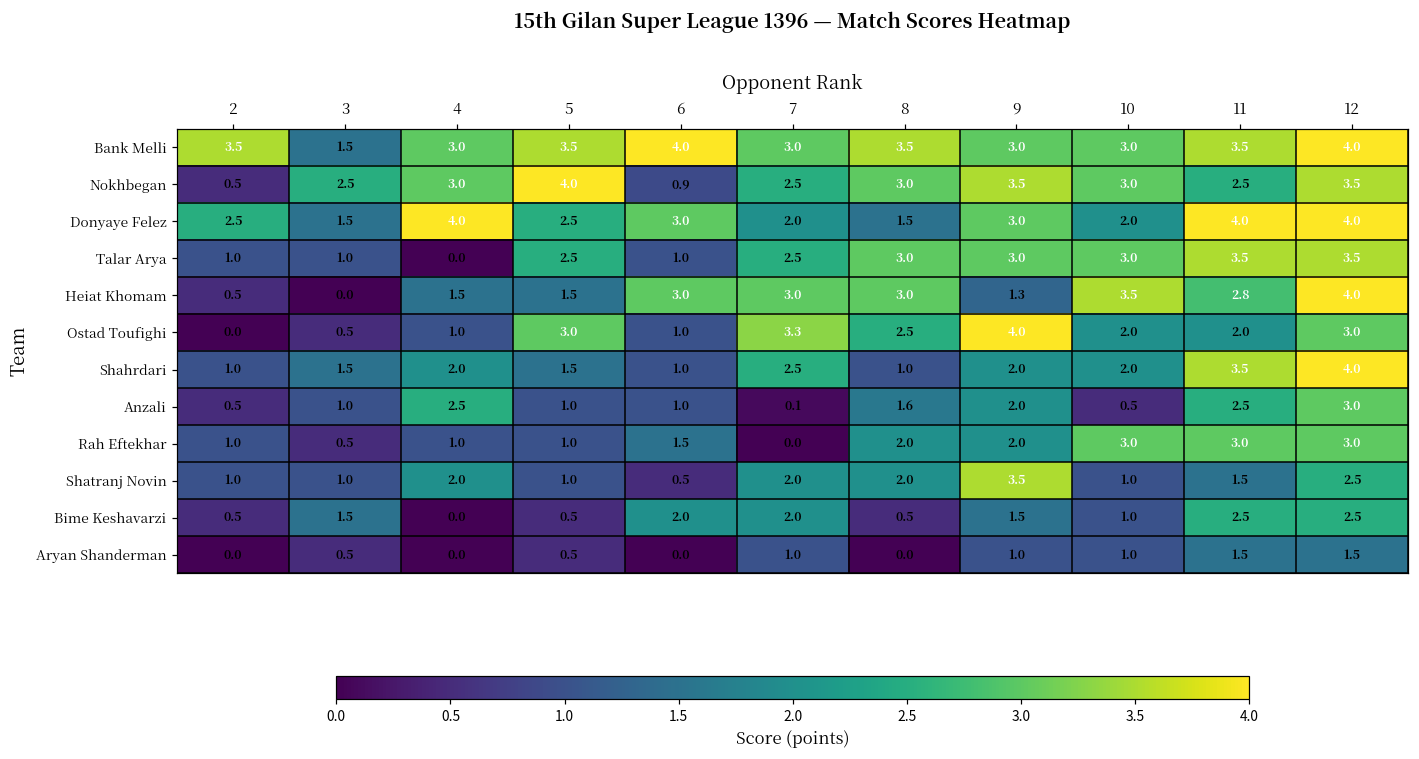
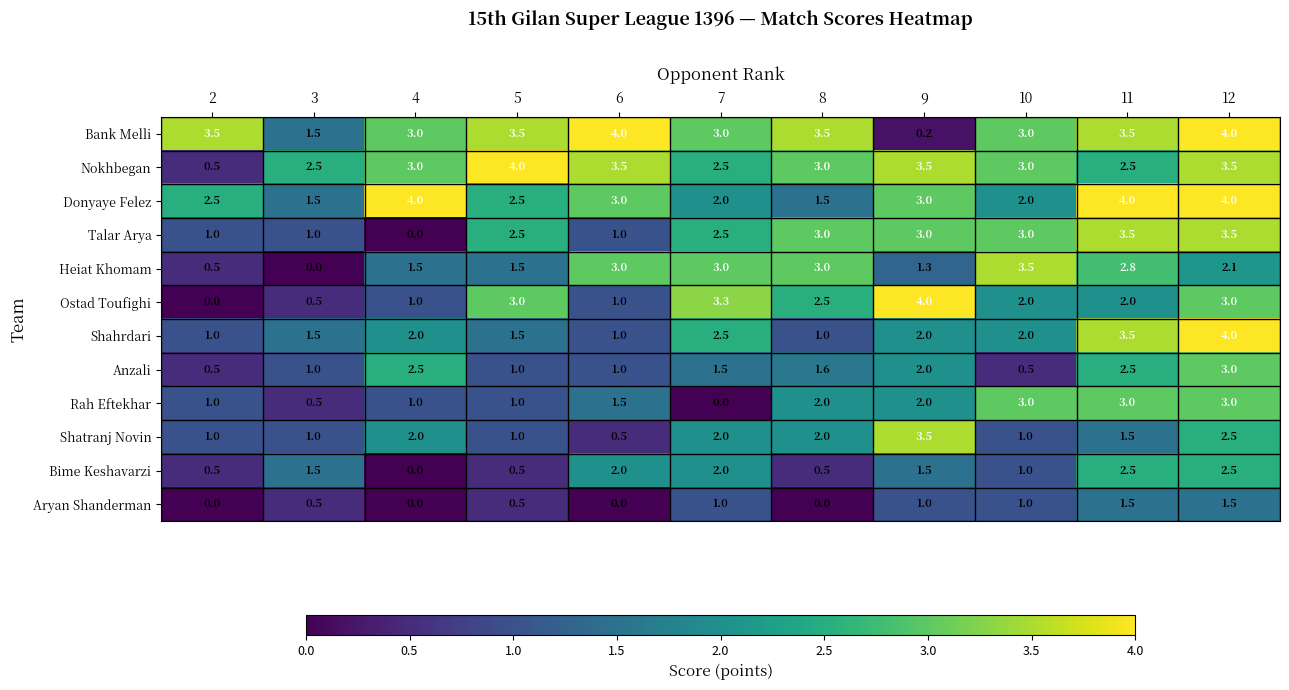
  {
    "Bank Melli": {
      "2": 3.5,
      "3": 1.5,
      "4": 3.0,
      "5": 3.5,
      "6": 4.0,
      "7": 3.0,
      "8": 3.5,
-     "9": 3.0,
+     "9": 0.2,
      "10": 3.0,
      "11": 3.5,
      "12": 4.0
    },
    "Nokhbegan": {
      "2": 0.5,
      "3": 2.5,
      "4": 3.0,
      "5": 4.0,
-     "6": 0.9,
+     "6": 3.5,
      "7": 2.5,
      "8": 3.0,
      "9": 3.5,
      "10": 3.0,
      "11": 2.5,
      "12": 3.5
    },
    "Donyaye Felez": {
      "2": 2.5,
      "3": 1.5,
      "4": 4.0,
      "5": 2.5,
      "6": 3.0,
      "7": 2.0,
      "8": 1.5,
      "9": 3.0,
      "10": 2.0,
      "11": 4.0,
      "12": 4.0
    },
    "Talar Arya": {
      "2": 1.0,
      "3": 1.0,
      "4": 0.0,
      "5": 2.5,
      "6": 1.0,
      "7": 2.5,
      "8": 3.0,
      "9": 3.0,
      "10": 3.0,
      "11": 3.5,
      "12": 3.5
    },
    "Heiat Khomam": {
      "2": 0.5,
      "3": 0.0,
      "4": 1.5,
      "5": 1.5,
      "6": 3.0,
      "7": 3.0,
      "8": 3.0,
      "9": 1.3,
      "10": 3.5,
      "11": 2.8,
-     "12": 4.0
+     "12": 2.1
    },
    "Ostad Toufighi": {
      "2": 0.0,
      "3": 0.5,
      "4": 1.0,
      "5": 3.0,
      "6": 1.0,
      "7": 3.3,
      "8": 2.5,
      "9": 4.0,
      "10": 2.0,
      "11": 2.0,
      "12": 3.0
    },
    "Shahrdari": {
      "2": 1.0,
      "3": 1.5,
      "4": 2.0,
      "5": 1.5,
      "6": 1.0,
      "7": 2.5,
      "8": 1.0,
      "9": 2.0,
      "10": 2.0,
      "11": 3.5,
      "12": 4.0
    },
    "Anzali": {
      "2": 0.5,
      "3": 1.0,
      "4": 2.5,
      "5": 1.0,
      "6": 1.0,
-     "7": 0.1,
+     "7": 1.5,
      "8": 1.6,
      "9": 2.0,
      "10": 0.5,
      "11": 2.5,
      "12": 3.0
    },
    "Rah Eftekhar": {
      "2": 1.0,
      "3": 0.5,
      "4": 1.0,
      "5": 1.0,
      "6": 1.5,
      "7": 0.0,
      "8": 2.0,
      "9": 2.0,
      "10": 3.0,
      "11": 3.0,
      "12": 3.0
    },
    "Shatranj Novin": {
      "2": 1.0,
      "3": 1.0,
      "4": 2.0,
      "5": 1.0,
      "6": 0.5,
      "7": 2.0,
      "8": 2.0,
      "9": 3.5,
      "10": 1.0,
      "11": 1.5,
      "12": 2.5
    },
    "Bime Keshavarzi": {
      "2": 0.5,
      "3": 1.5,
      "4": 0.0,
      "5": 0.5,
      "6": 2.0,
      "7": 2.0,
      "8": 0.5,
      "9": 1.5,
      "10": 1.0,
      "11": 2.5,
      "12": 2.5
    },
    "Aryan Shanderman": {
      "2": 0.0,
      "3": 0.5,
      "4": 0.0,
      "5": 0.5,
      "6": 0.0,
      "7": 1.0,
      "8": 0.0,
      "9": 1.0,
      "10": 1.0,
      "11": 1.5,
      "12": 1.5
    }
  }
